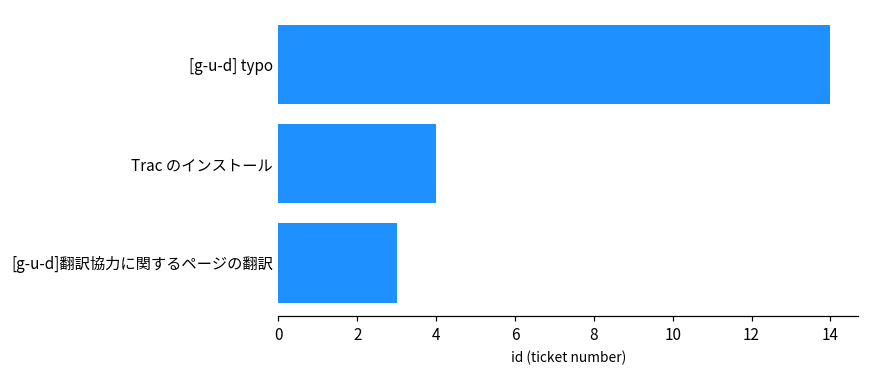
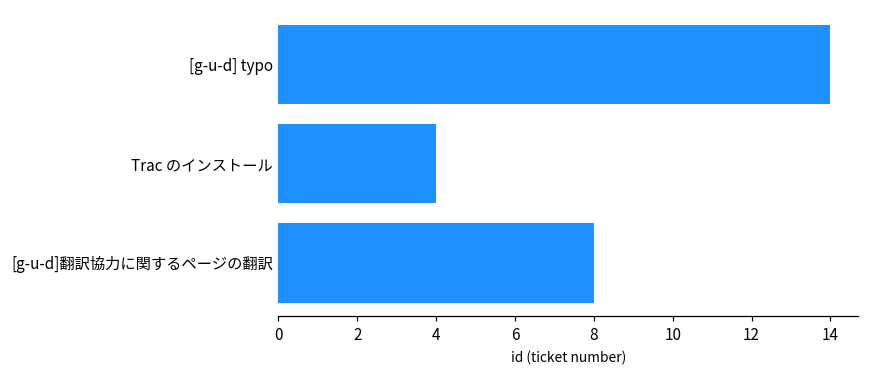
  {
    "[g-u-d] typo": 14,
    "Trac のインストール": 4,
-   "[g-u-d]翻訳協力に関するページの翻訳": 3
+   "[g-u-d]翻訳協力に関するページの翻訳": 8
  }
